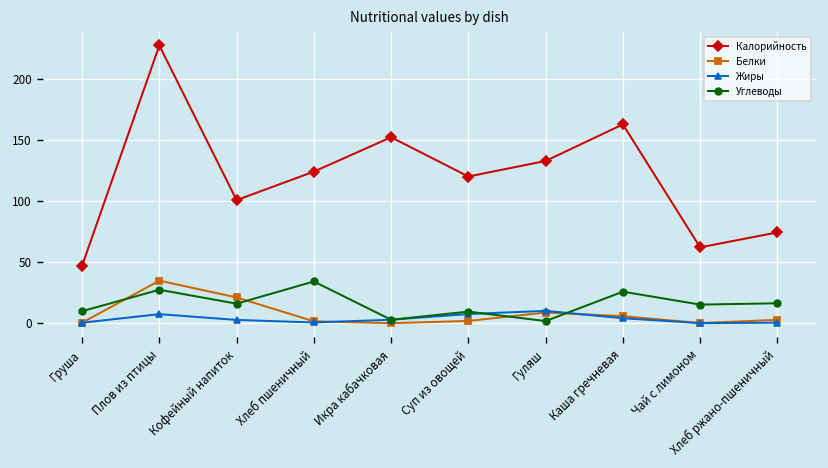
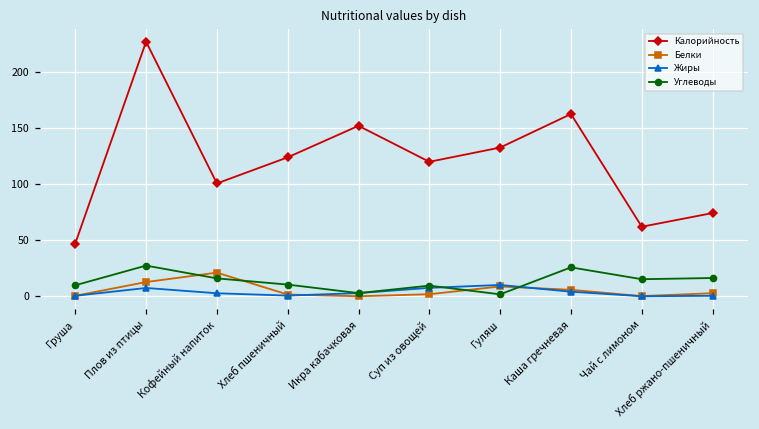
  {
    "Калорийность": {
      "Груша": 47,
      "Плов из птицы": 227,
      "Кофейный напиток": 101,
      "Хлеб пшеничный": 124,
      "Икра кабачковая": 152,
      "Суп из овощей": 120,
      "Гуляш": 133,
      "Каша гречневая": 163,
      "Чай с лимоном": 62,
      "Хлеб ржано-пшеничный": 74
    },
    "Белки": {
-     "Плов из птицы": 35,
+     "Плов из птицы": 13,
      "Кофейный напиток": 21,
      "Икра кабачковая": 0,
      "Суп из овощей": 2
    },
    "Жиры": {
      "Плов из птицы": 7,
      "Кофейный напиток": 3
    },
    "Углеводы": {
      "Груша": 10,
      "Плов из птицы": 27,
      "Кофейный напиток": 16,
-     "Хлеб пшеничный": 34,
+     "Хлеб пшеничный": 10,
      "Гуляш": 2,
      "Каша гречневая": 26,
      "Чай с лимоном": 15,
      "Хлеб ржано-пшеничный": 16
    }
  }
